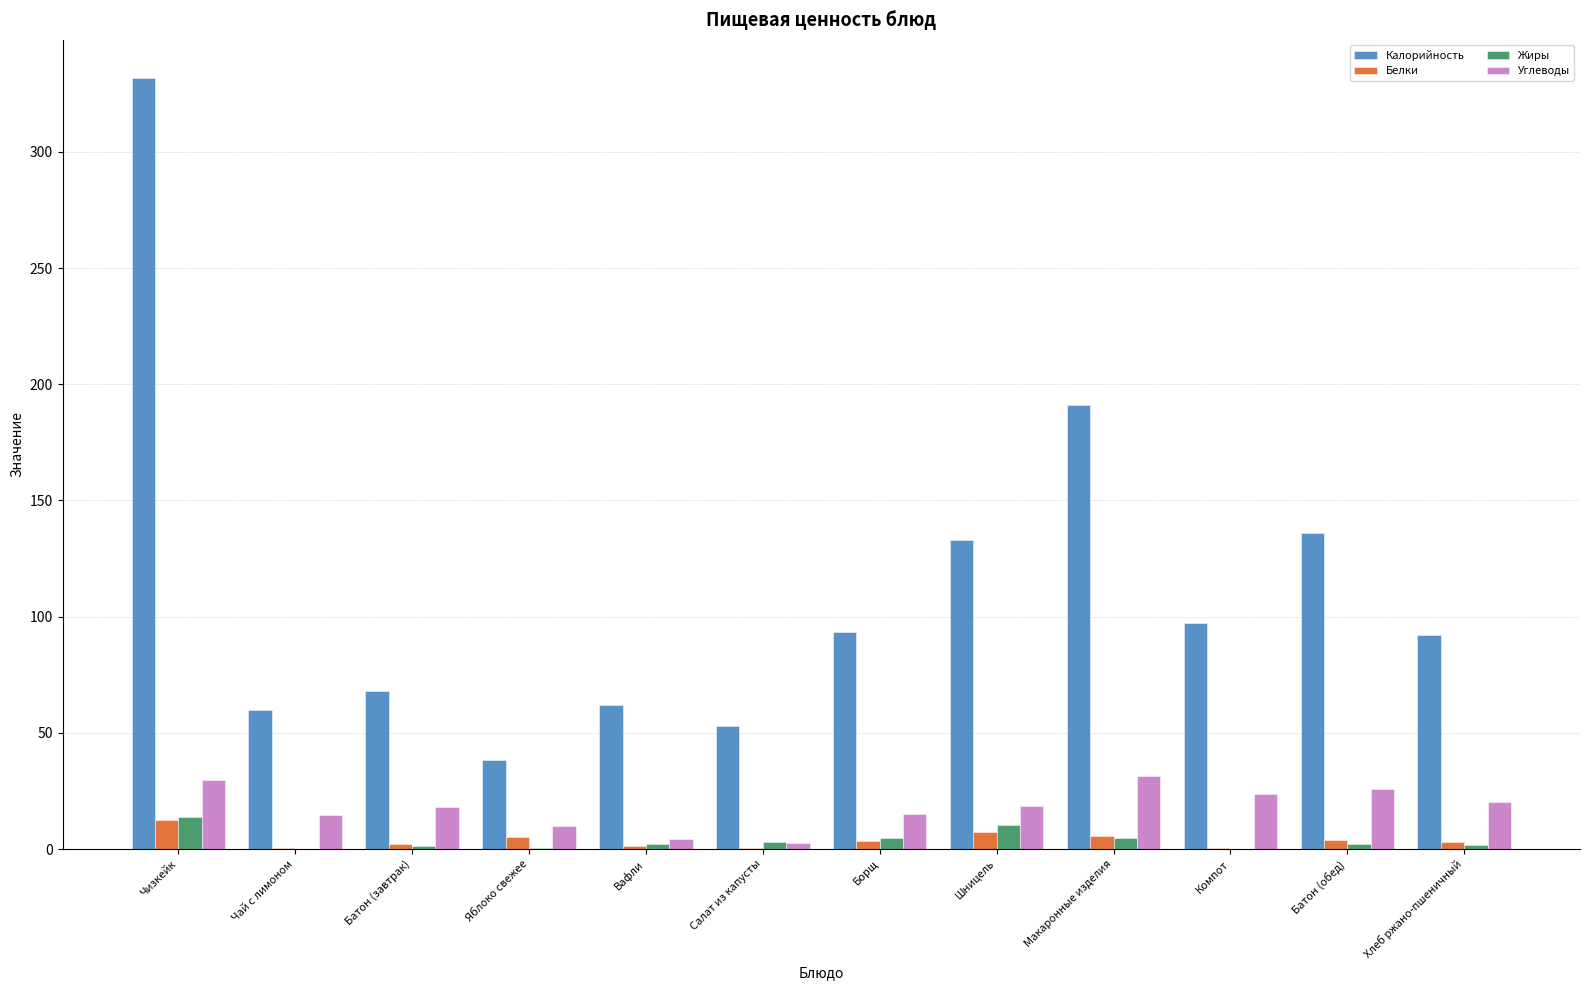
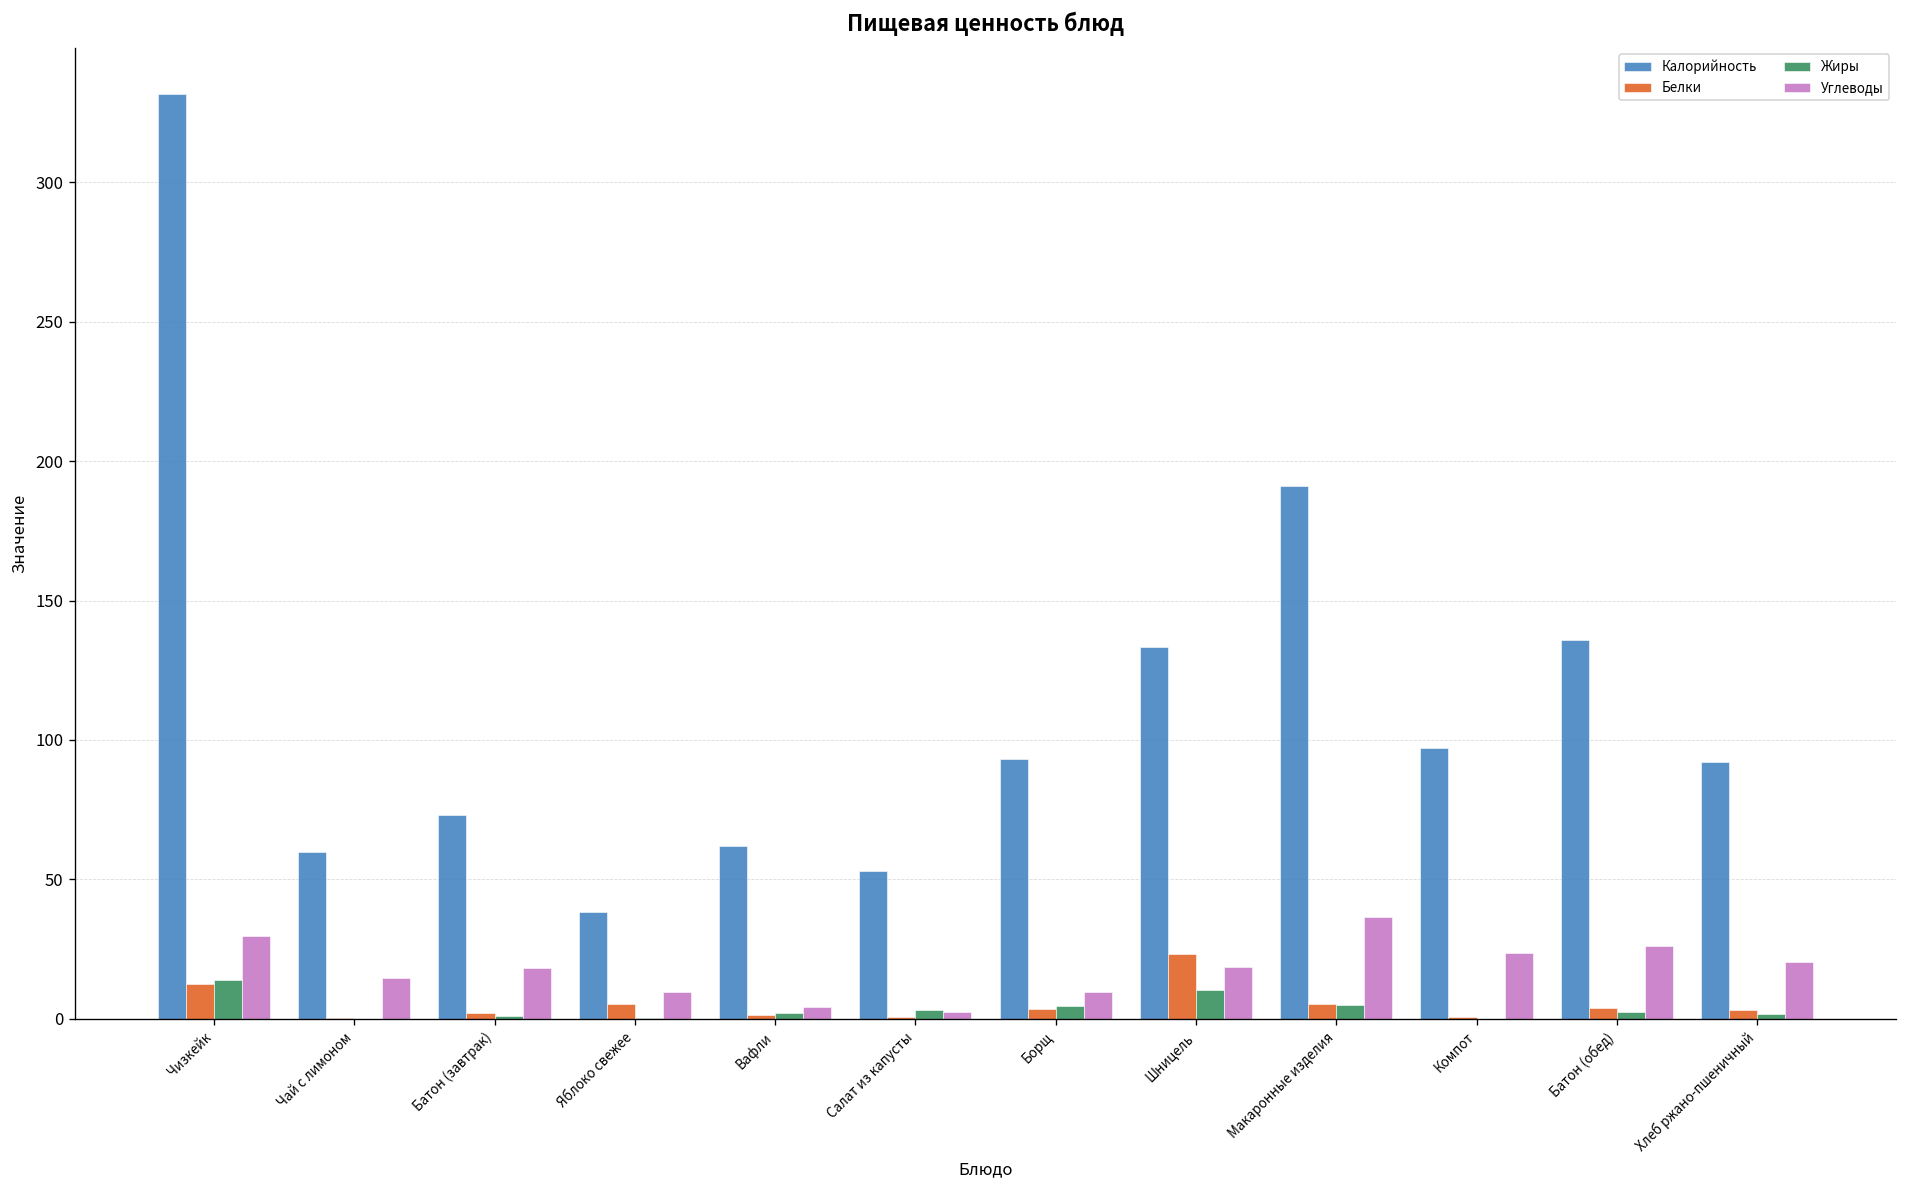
  {
    "Калорийность": {
      "Чизкейк": 332,
      "Чай с лимоном": 60,
-     "Батон (завтрак)": 68,
+     "Батон (завтрак)": 73,
      "Яблоко свежее": 38,
      "Вафли": 62,
      "Салат из капусты": 53,
      "Борщ": 93,
      "Шницель": 133,
      "Макаронные изделия": 191,
      "Компот": 97,
      "Батон (обед)": 136,
      "Хлеб ржано-пшеничный": 92
    },
    "Белки": {
      "Чизкейк": 13,
      "Батон (завтрак)": 2,
      "Яблоко свежее": 5,
      "Вафли": 1,
      "Борщ": 3,
-     "Шницель": 7,
+     "Шницель": 23,
      "Макаронные изделия": 6,
      "Батон (обед)": 4,
      "Хлеб ржано-пшеничный": 3
    },
    "Жиры": {
      "Чизкейк": 14,
      "Батон (завтрак)": 1,
      "Вафли": 2,
      "Салат из капусты": 3,
      "Борщ": 5,
      "Шницель": 11,
      "Макаронные изделия": 5,
      "Батон (обед)": 2,
      "Хлеб ржано-пшеничный": 2
    },
    "Углеводы": {
      "Чизкейк": 30,
      "Чай с лимоном": 15,
      "Батон (завтрак)": 18,
      "Яблоко свежее": 10,
      "Вафли": 4,
      "Салат из капусты": 3,
-     "Борщ": 15,
+     "Борщ": 10,
      "Шницель": 19,
-     "Макаронные изделия": 31,
+     "Макаронные изделия": 37,
      "Компот": 24,
      "Батон (обед)": 26,
      "Хлеб ржано-пшеничный": 20
    }
  }
